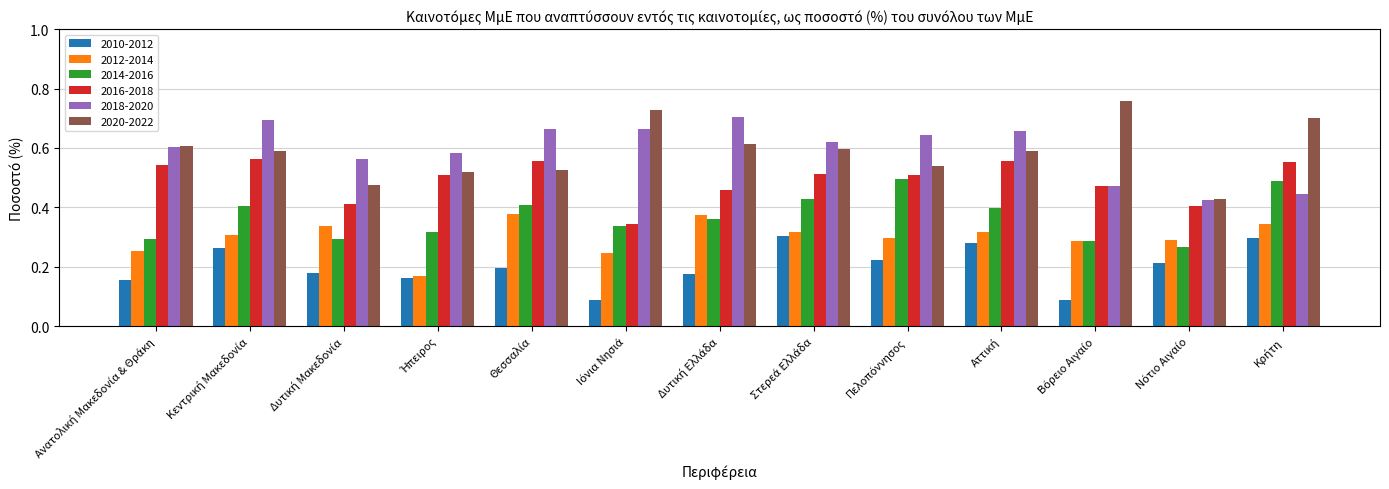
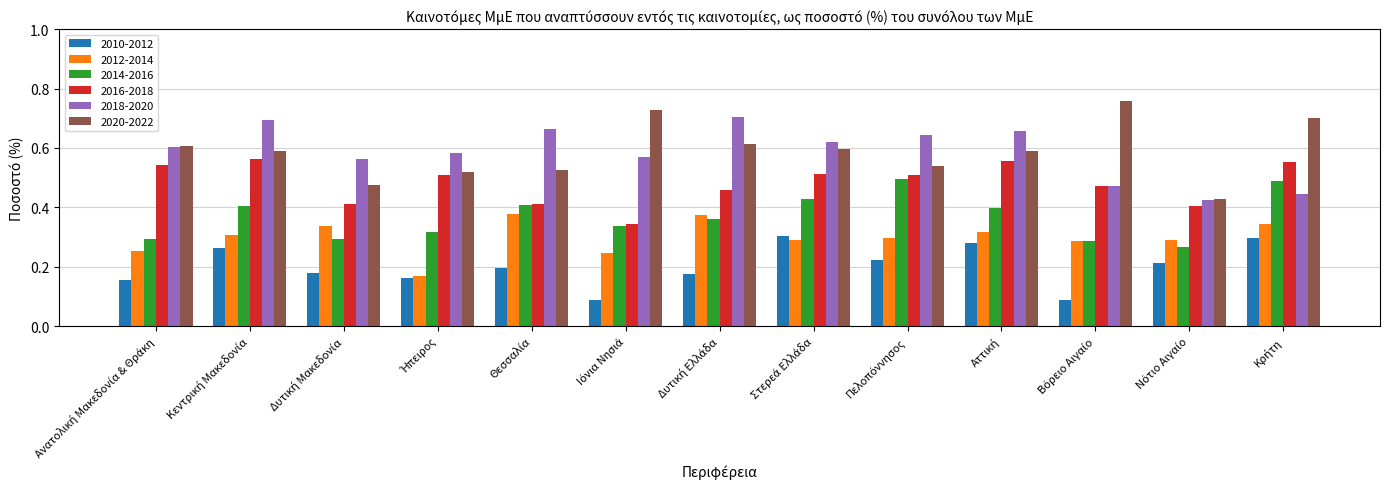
  {
    "2010-2012": {
      "Ανατολική Μακεδονία & Θράκη": 0.15,
      "Κεντρική Μακεδονία": 0.26,
      "Δυτική Μακεδονία": 0.18,
      "Ήπειρος": 0.16,
      "Θεσσαλία": 0.19,
      "Ιόνια Νησιά": 0.09,
      "Δυτική Ελλάδα": 0.18,
      "Στερεά Ελλάδα": 0.30,
      "Πελοπόννησος": 0.22,
      "Αττική": 0.28,
      "Βόρειο Αιγαίο": 0.09,
      "Νότιο Αιγαίο": 0.21,
      "Κρήτη": 0.30
    },
    "2012-2014": {
      "Ανατολική Μακεδονία & Θράκη": 0.25,
      "Κεντρική Μακεδονία": 0.31,
      "Δυτική Μακεδονία": 0.34,
      "Ήπειρος": 0.17,
      "Θεσσαλία": 0.38,
      "Ιόνια Νησιά": 0.25,
      "Δυτική Ελλάδα": 0.37,
-     "Στερεά Ελλάδα": 0.32,
+     "Στερεά Ελλάδα": 0.29,
      "Πελοπόννησος": 0.30,
      "Αττική": 0.32,
      "Βόρειο Αιγαίο": 0.29,
      "Νότιο Αιγαίο": 0.29,
      "Κρήτη": 0.34
    },
    "2014-2016": {
      "Ανατολική Μακεδονία & Θράκη": 0.29,
      "Κεντρική Μακεδονία": 0.40,
      "Δυτική Μακεδονία": 0.29,
      "Ήπειρος": 0.32,
      "Θεσσαλία": 0.41,
      "Ιόνια Νησιά": 0.34,
      "Δυτική Ελλάδα": 0.36,
      "Στερεά Ελλάδα": 0.43,
      "Πελοπόννησος": 0.50,
      "Αττική": 0.40,
      "Βόρειο Αιγαίο": 0.29,
      "Νότιο Αιγαίο": 0.27,
      "Κρήτη": 0.49
    },
    "2016-2018": {
      "Ανατολική Μακεδονία & Θράκη": 0.54,
      "Κεντρική Μακεδονία": 0.56,
      "Δυτική Μακεδονία": 0.41,
      "Ήπειρος": 0.51,
-     "Θεσσαλία": 0.55,
+     "Θεσσαλία": 0.41,
      "Ιόνια Νησιά": 0.34,
      "Δυτική Ελλάδα": 0.46,
      "Στερεά Ελλάδα": 0.51,
      "Πελοπόννησος": 0.51,
      "Αττική": 0.56,
      "Βόρειο Αιγαίο": 0.47,
      "Νότιο Αιγαίο": 0.40,
      "Κρήτη": 0.55
    },
    "2018-2020": {
      "Ανατολική Μακεδονία & Θράκη": 0.60,
      "Κεντρική Μακεδονία": 0.69,
      "Δυτική Μακεδονία": 0.56,
      "Ήπειρος": 0.58,
      "Θεσσαλία": 0.66,
-     "Ιόνια Νησιά": 0.66,
+     "Ιόνια Νησιά": 0.57,
      "Δυτική Ελλάδα": 0.70,
      "Στερεά Ελλάδα": 0.62,
      "Πελοπόννησος": 0.64,
      "Αττική": 0.66,
      "Βόρειο Αιγαίο": 0.47,
      "Νότιο Αιγαίο": 0.42,
      "Κρήτη": 0.44
    },
    "2020-2022": {
      "Ανατολική Μακεδονία & Θράκη": 0.61,
      "Κεντρική Μακεδονία": 0.59,
      "Δυτική Μακεδονία": 0.48,
      "Ήπειρος": 0.52,
      "Θεσσαλία": 0.52,
      "Ιόνια Νησιά": 0.73,
      "Δυτική Ελλάδα": 0.61,
      "Στερεά Ελλάδα": 0.60,
      "Πελοπόννησος": 0.54,
      "Αττική": 0.59,
      "Βόρειο Αιγαίο": 0.76,
      "Νότιο Αιγαίο": 0.43,
      "Κρήτη": 0.70
    }
  }
